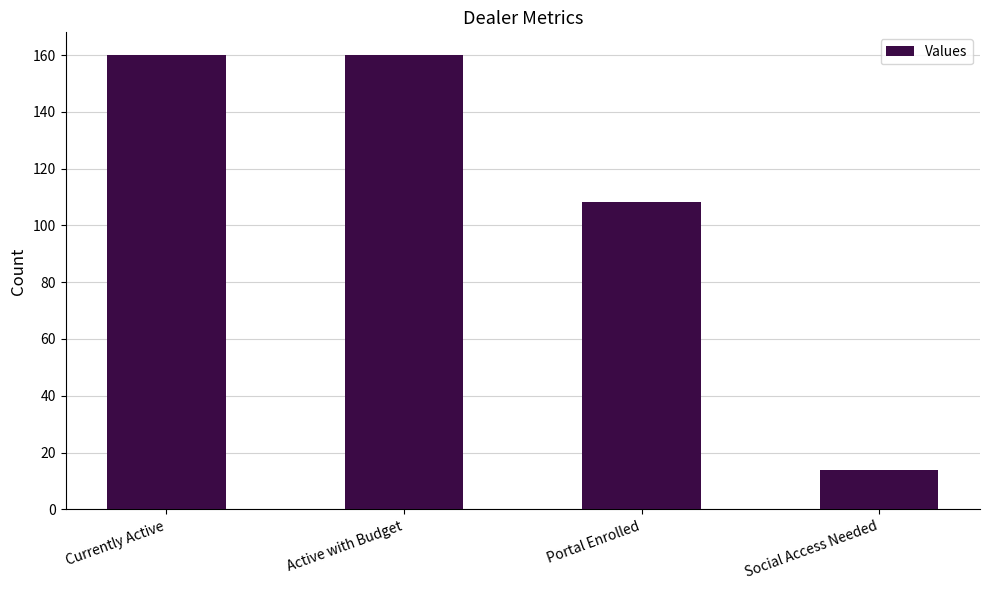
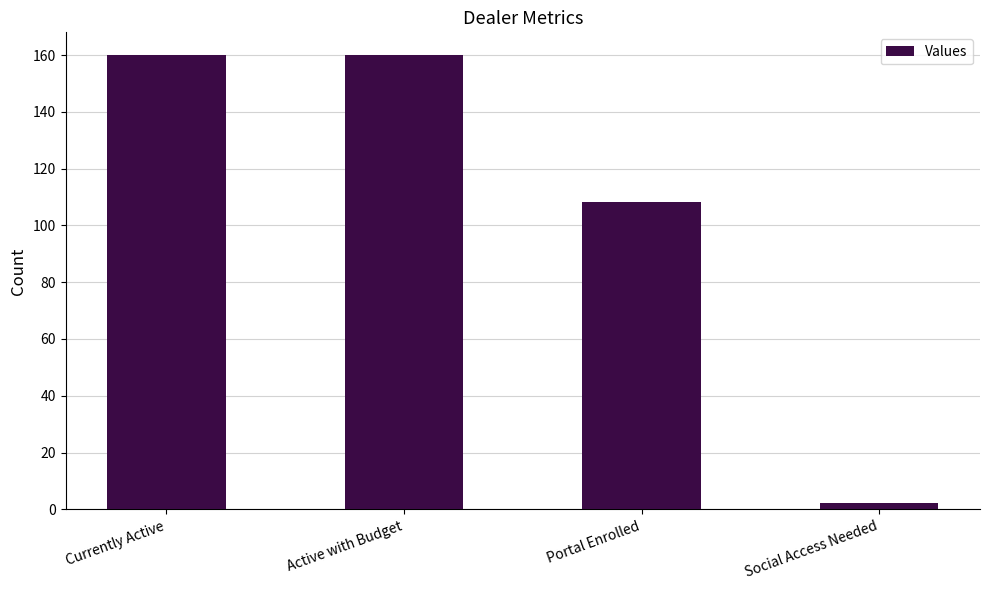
  {
    "Currently Active": 160,
    "Active with Budget": 160,
    "Portal Enrolled": 108,
-   "Social Access Needed": 14
+   "Social Access Needed": 2
  }
